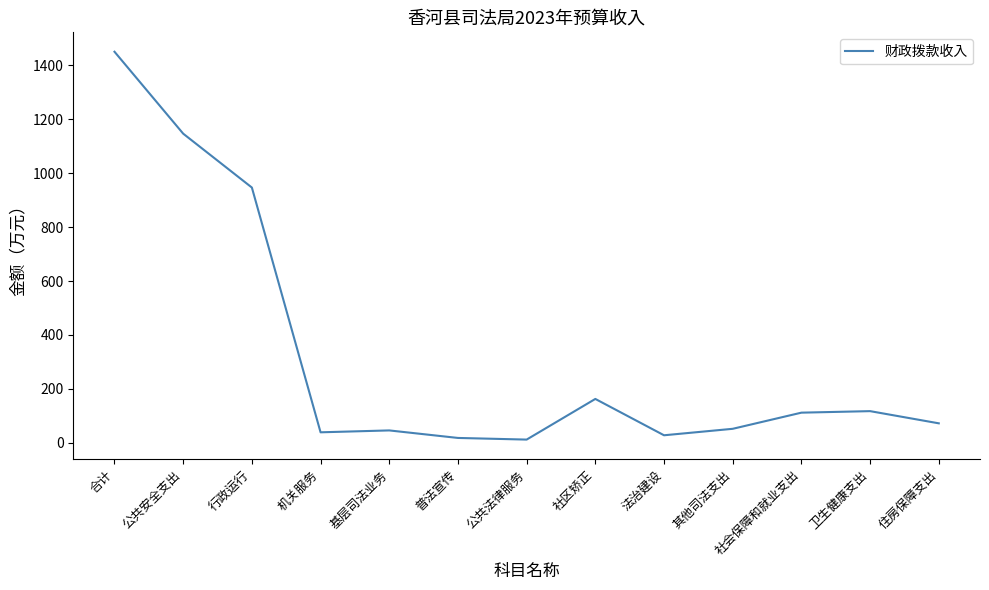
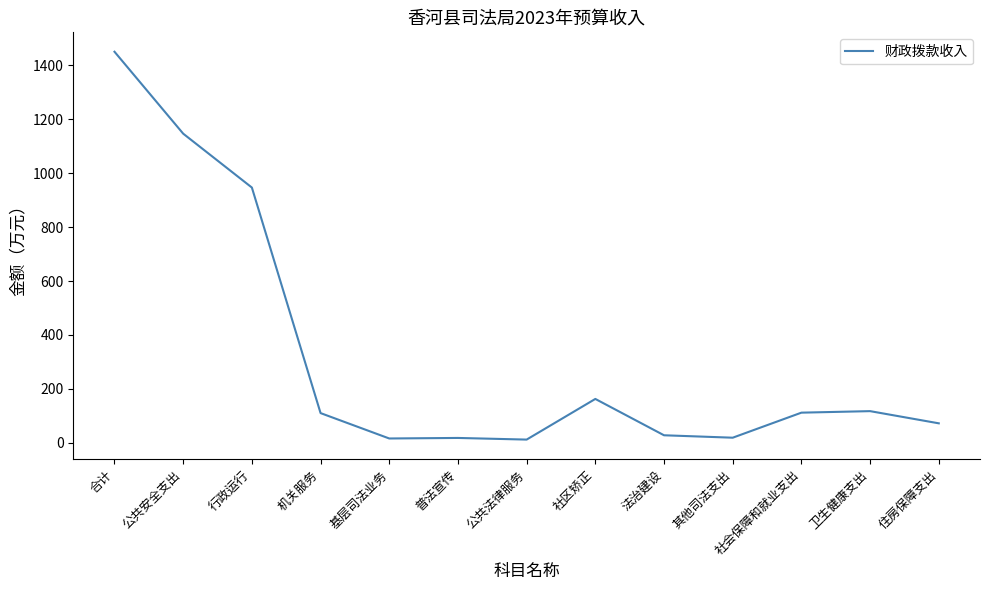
  {
    "合计": 1450,
    "公共安全支出": 1150,
    "行政运行": 950,
-   "机关服务": 40,
-   "基层司法业务": 50,
+   "机关服务": 110,
+   "基层司法业务": 20,
    "普法宣传": 20,
    "公共法律服务": 10,
    "社区矫正": 160,
    "法治建设": 30,
-   "其他司法支出": 50,
+   "其他司法支出": 20,
    "社会保障和就业支出": 110,
    "卫生健康支出": 120,
    "住房保障支出": 70
  }
